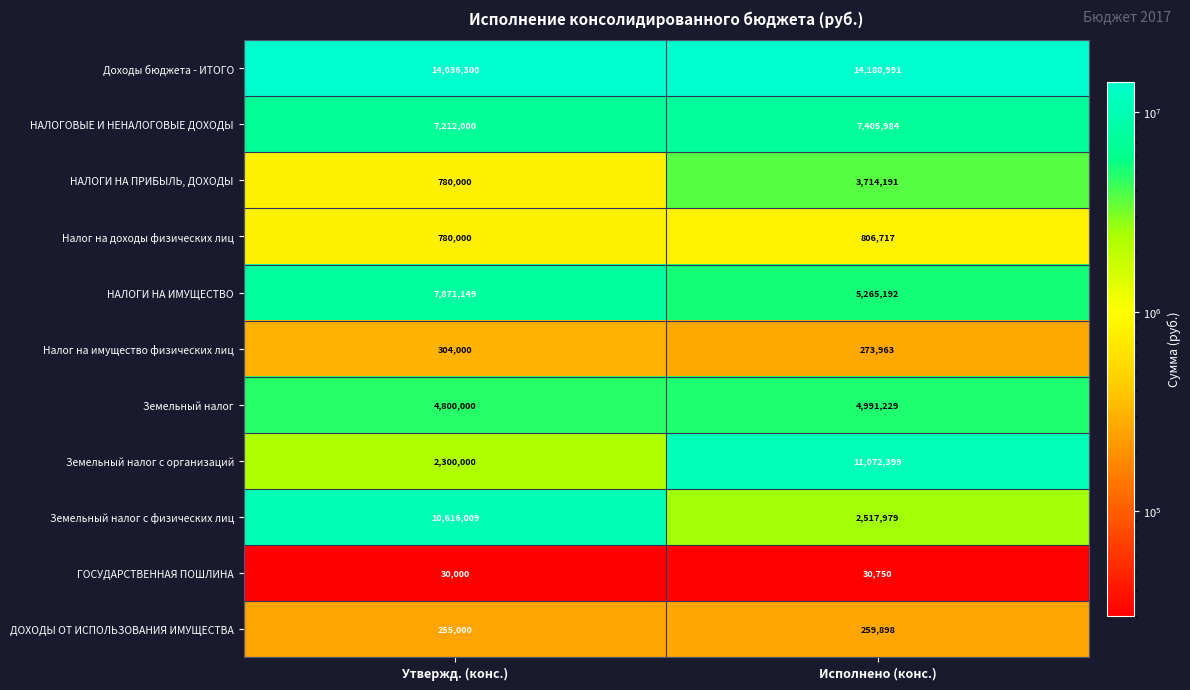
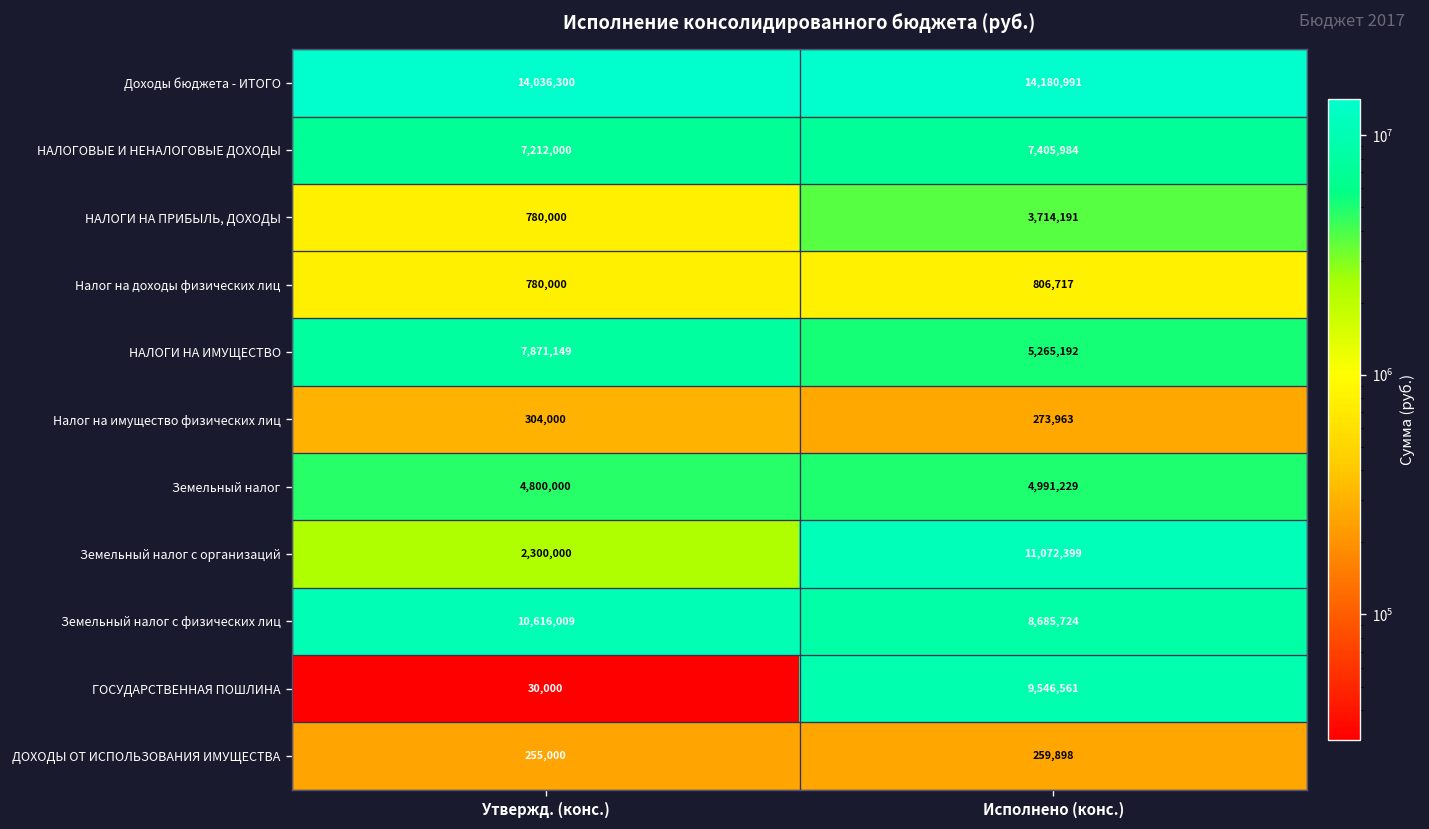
  {
    "Доходы бюджета - ИТОГО": {
      "Утвержд. (конс.)": "14,036,300",
      "Исполнено (конс.)": "14,180,991"
    },
    "НАЛОГОВЫЕ И НЕНАЛОГОВЫЕ ДОХОДЫ": {
      "Утвержд. (конс.)": "7,212,000",
      "Исполнено (конс.)": "7,405,984"
    },
    "НАЛОГИ НА ПРИБЫЛЬ, ДОХОДЫ": {
      "Утвержд. (конс.)": "780,000",
      "Исполнено (конс.)": "3,714,191"
    },
    "Налог на доходы физических лиц": {
      "Утвержд. (конс.)": "780,000",
      "Исполнено (конс.)": "806,717"
    },
    "НАЛОГИ НА ИМУЩЕСТВО": {
      "Утвержд. (конс.)": "7,871,149",
      "Исполнено (конс.)": "5,265,192"
    },
    "Налог на имущество физических лиц": {
      "Утвержд. (конс.)": "304,000",
      "Исполнено (конс.)": "273,963"
    },
    "Земельный налог": {
      "Утвержд. (конс.)": "4,800,000",
      "Исполнено (конс.)": "4,991,229"
    },
    "Земельный налог с организаций": {
      "Утвержд. (конс.)": "2,300,000",
      "Исполнено (конс.)": "11,072,399"
    },
    "Земельный налог с физических лиц": {
      "Утвержд. (конс.)": "10,616,009",
-     "Исполнено (конс.)": "2,517,979"
+     "Исполнено (конс.)": "8,685,724"
    },
    "ГОСУДАРСТВЕННАЯ ПОШЛИНА": {
      "Утвержд. (конс.)": "30,000",
-     "Исполнено (конс.)": "30,750"
+     "Исполнено (конс.)": "9,546,561"
    },
    "ДОХОДЫ ОТ ИСПОЛЬЗОВАНИЯ ИМУЩЕСТВА": {
      "Утвержд. (конс.)": "255,000",
      "Исполнено (конс.)": "259,898"
    }
  }
